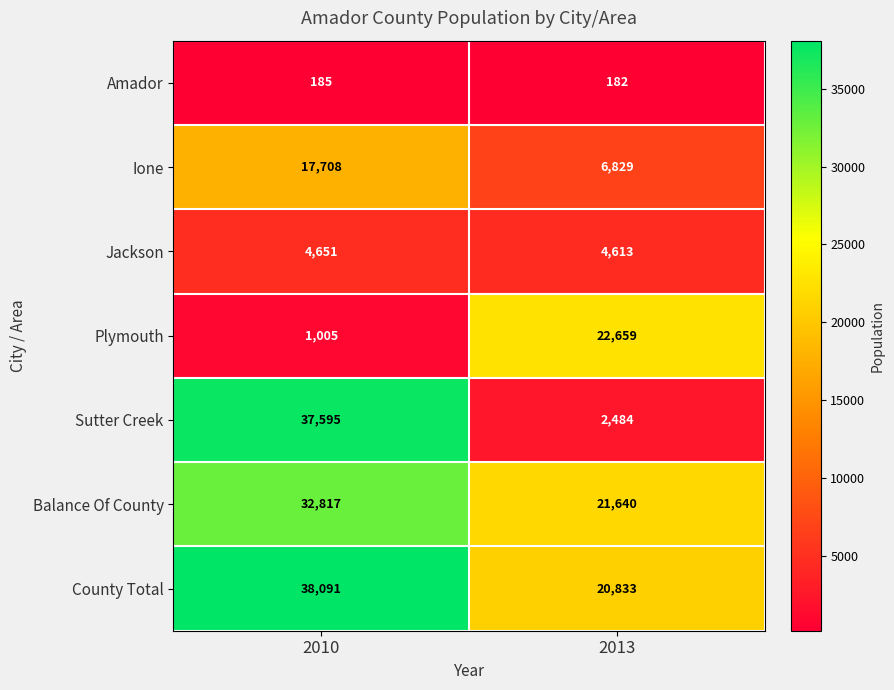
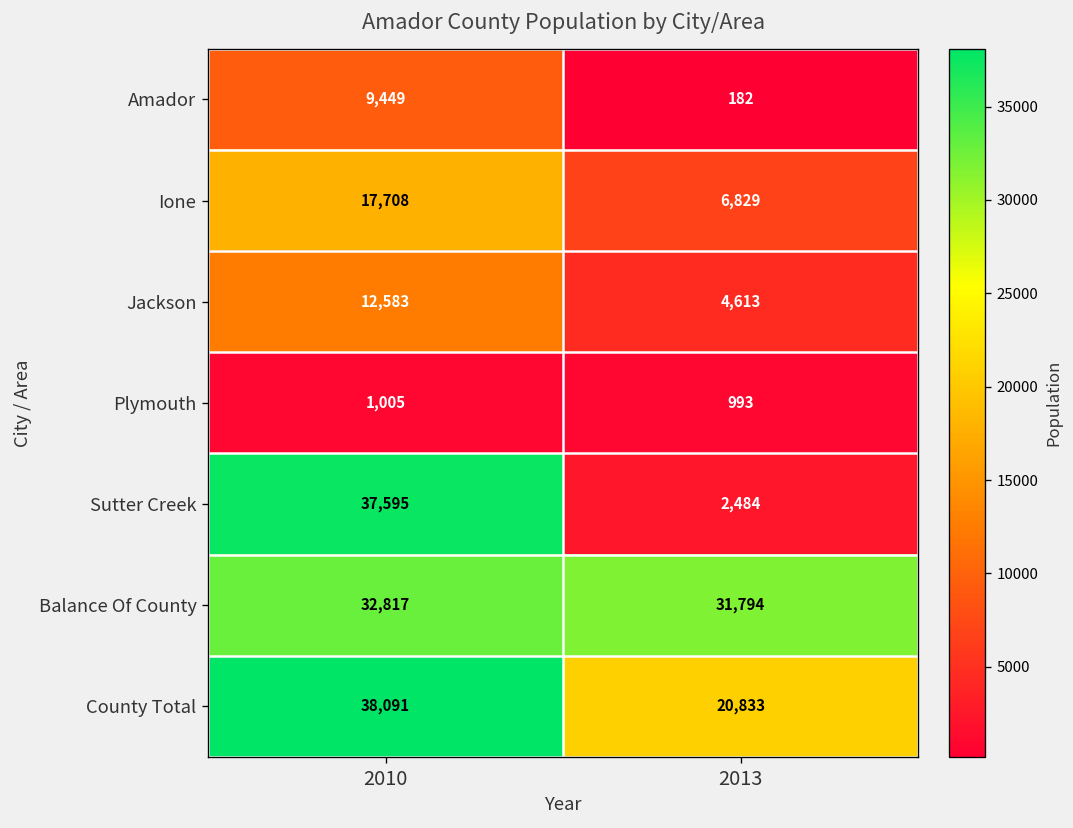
  {
    "Amador": {
-     "2010": "185",
+     "2010": "9,449",
      "2013": "182"
    },
    "Ione": {
      "2010": "17,708",
      "2013": "6,829"
    },
    "Jackson": {
-     "2010": "4,651",
+     "2010": "12,583",
      "2013": "4,613"
    },
    "Plymouth": {
      "2010": "1,005",
-     "2013": "22,659"
+     "2013": "993"
    },
    "Sutter Creek": {
      "2010": "37,595",
      "2013": "2,484"
    },
    "Balance Of County": {
      "2010": "32,817",
-     "2013": "21,640"
+     "2013": "31,794"
    },
    "County Total": {
      "2010": "38,091",
      "2013": "20,833"
    }
  }
